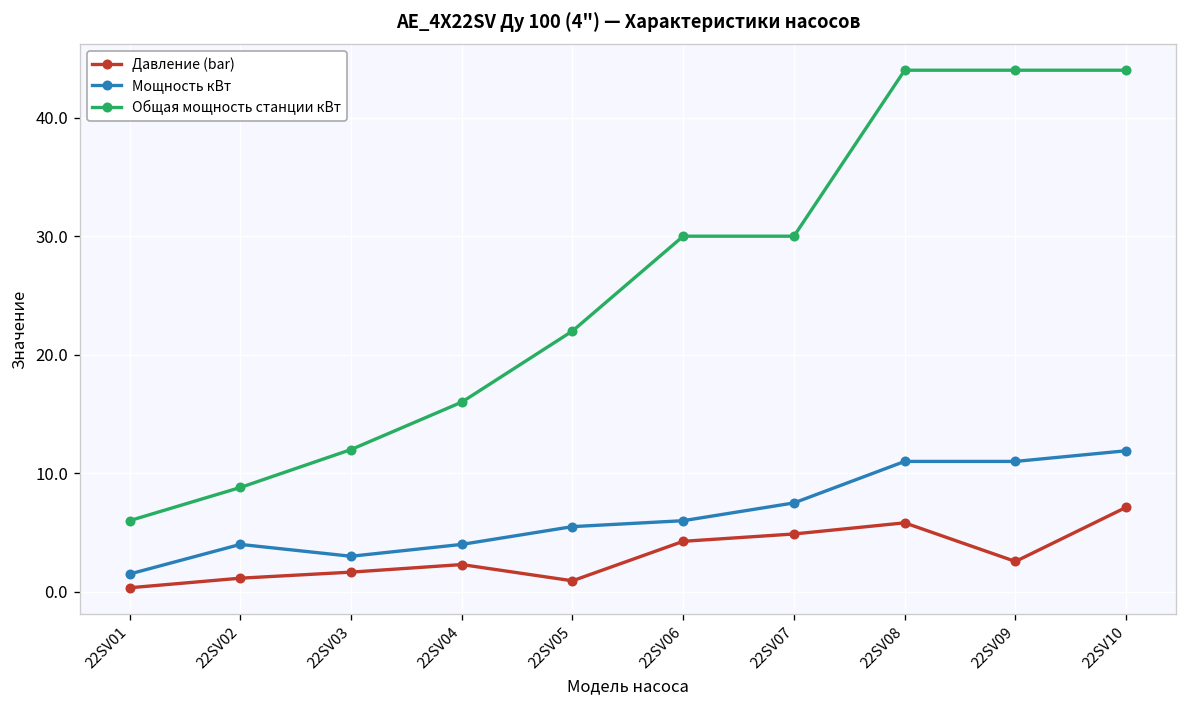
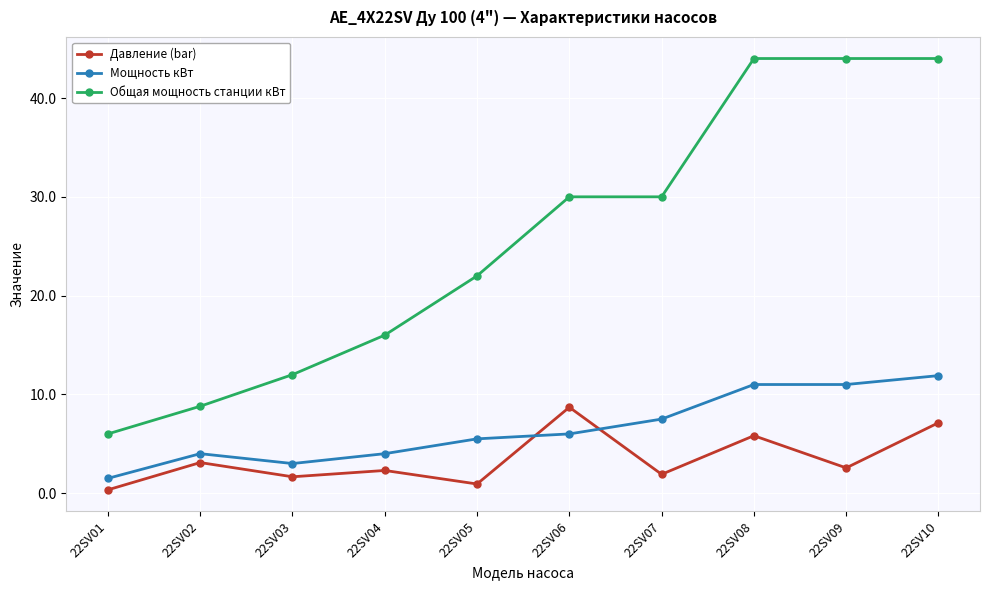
  {
    "Давление (bar)": {
      "22SV01": 0,
-     "22SV02": 1,
+     "22SV02": 3,
      "22SV03": 2,
      "22SV04": 2,
      "22SV05": 1,
-     "22SV06": 4,
-     "22SV07": 5,
+     "22SV06": 9,
+     "22SV07": 2,
      "22SV08": 6,
      "22SV09": 3,
      "22SV10": 7
    },
    "Мощность кВт": {
      "22SV01": 2,
      "22SV02": 4,
      "22SV03": 3,
      "22SV04": 4,
      "22SV05": 6,
      "22SV06": 6,
      "22SV07": 8,
      "22SV08": 11,
      "22SV09": 11,
      "22SV10": 12
    },
    "Общая мощность станции кВт": {
      "22SV01": 6,
      "22SV02": 9,
      "22SV03": 12,
      "22SV04": 16,
      "22SV05": 22,
      "22SV06": 30,
      "22SV07": 30,
      "22SV08": 44,
      "22SV09": 44,
      "22SV10": 44
    }
  }
